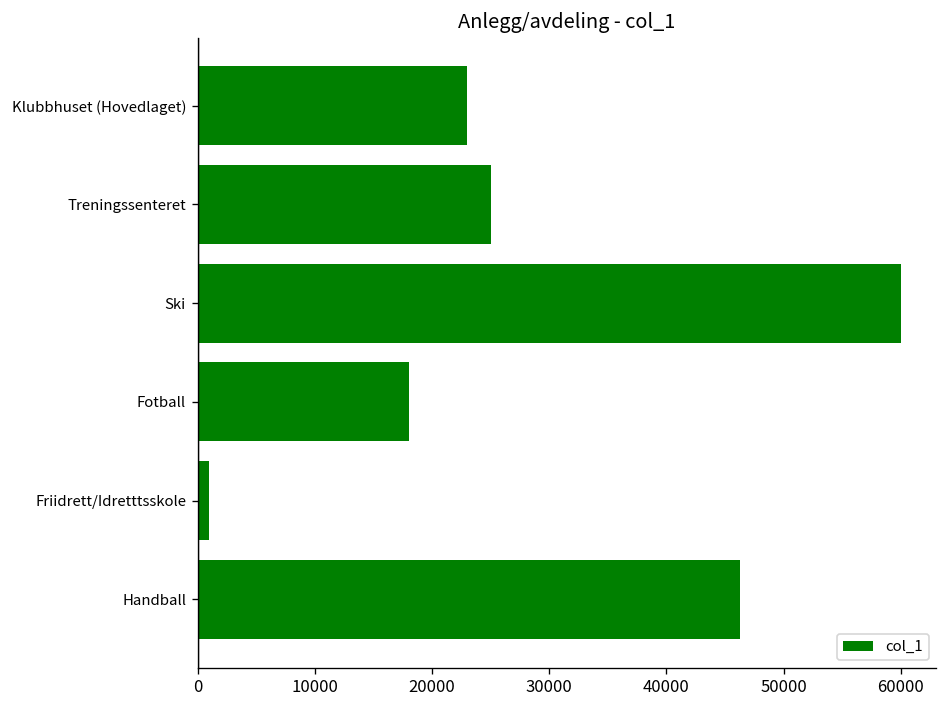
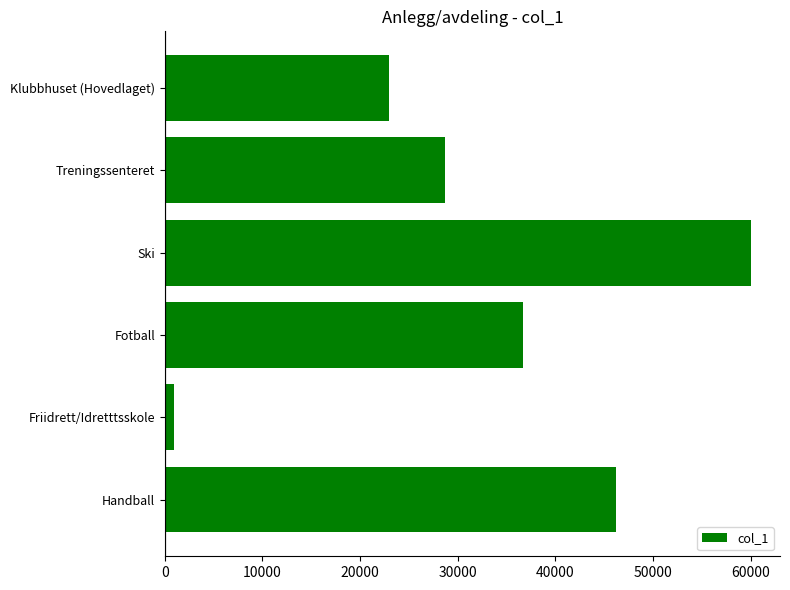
  {
    "Klubbhuset (Hovedlaget)": 23000,
-   "Treningssenteret": 25000,
+   "Treningssenteret": 29000,
    "Ski": 60000,
-   "Fotball": 18000,
+   "Fotball": 37000,
    "Friidrett/Idretttsskole": 1000,
    "Handball": 46000
  }
